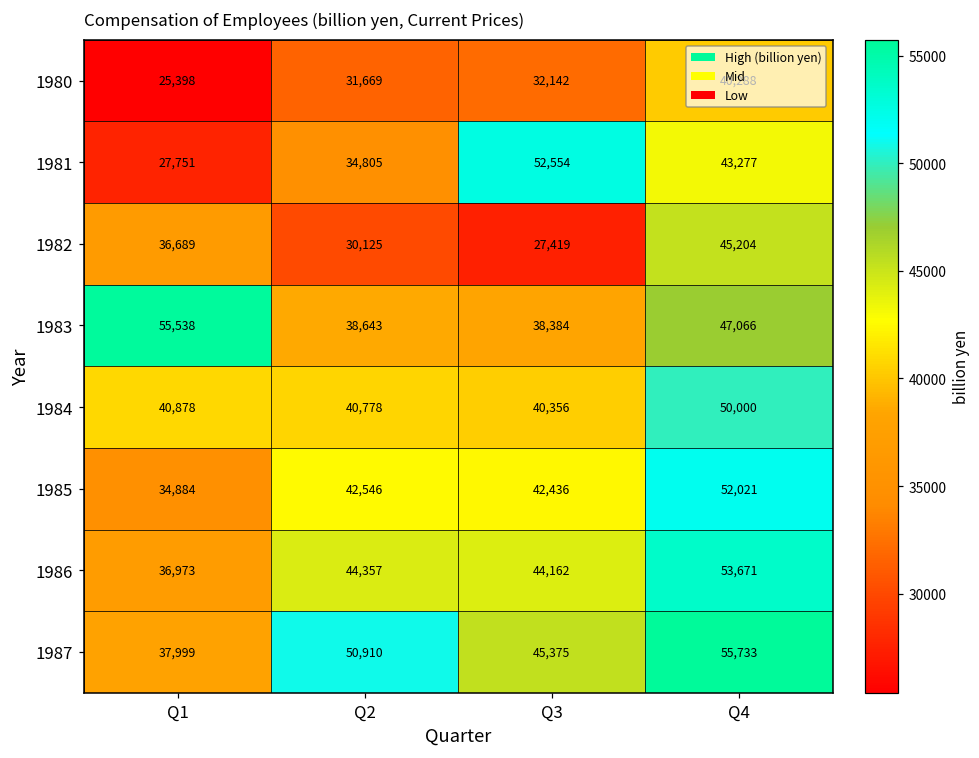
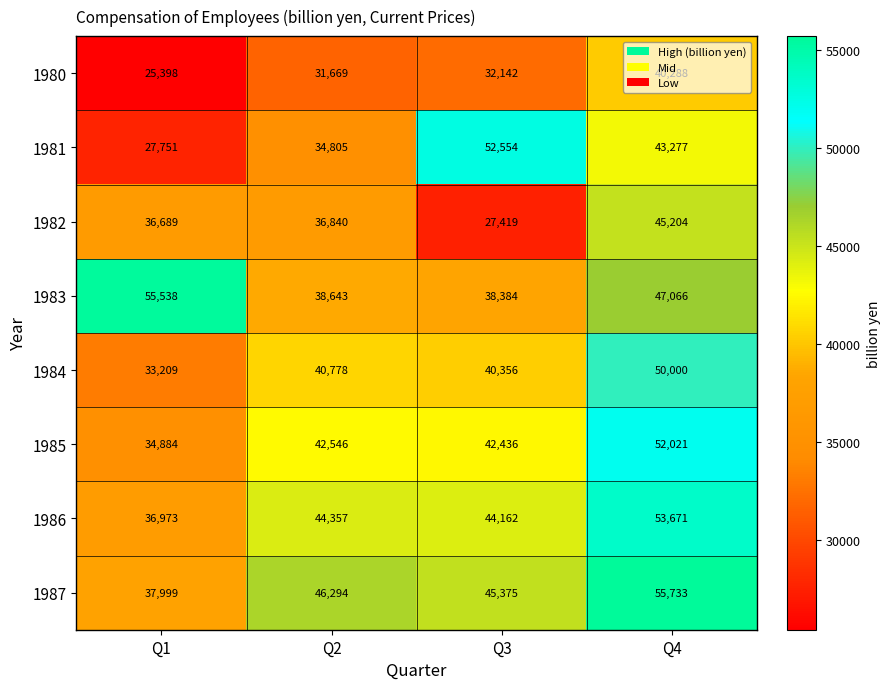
  {
    "1980": {
      "Q1": "25,398",
      "Q2": "31,669",
      "Q3": "32,142"
    },
    "1981": {
      "Q1": "27,751",
      "Q2": "34,805",
      "Q3": "52,554",
      "Q4": "43,277"
    },
    "1982": {
      "Q1": "36,689",
-     "Q2": "30,125",
+     "Q2": "36,840",
      "Q3": "27,419",
      "Q4": "45,204"
    },
    "1983": {
      "Q1": "55,538",
      "Q2": "38,643",
      "Q3": "38,384",
      "Q4": "47,066"
    },
    "1984": {
-     "Q1": "40,878",
+     "Q1": "33,209",
      "Q2": "40,778",
      "Q3": "40,356",
      "Q4": "50,000"
    },
    "1985": {
      "Q1": "34,884",
      "Q2": "42,546",
      "Q3": "42,436",
      "Q4": "52,021"
    },
    "1986": {
      "Q1": "36,973",
      "Q2": "44,357",
      "Q3": "44,162",
      "Q4": "53,671"
    },
    "1987": {
      "Q1": "37,999",
-     "Q2": "50,910",
+     "Q2": "46,294",
      "Q3": "45,375",
      "Q4": "55,733"
    }
  }
